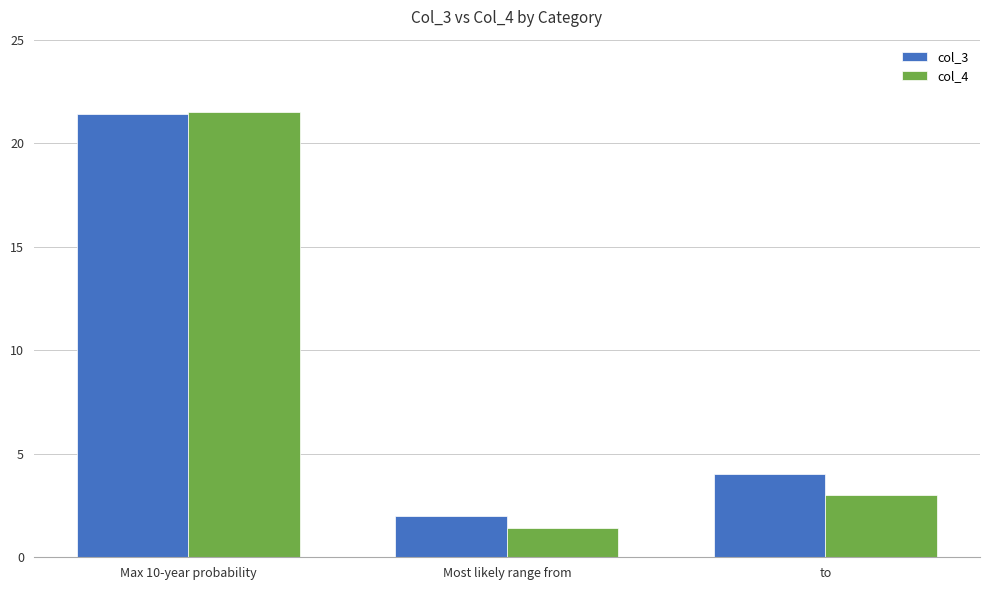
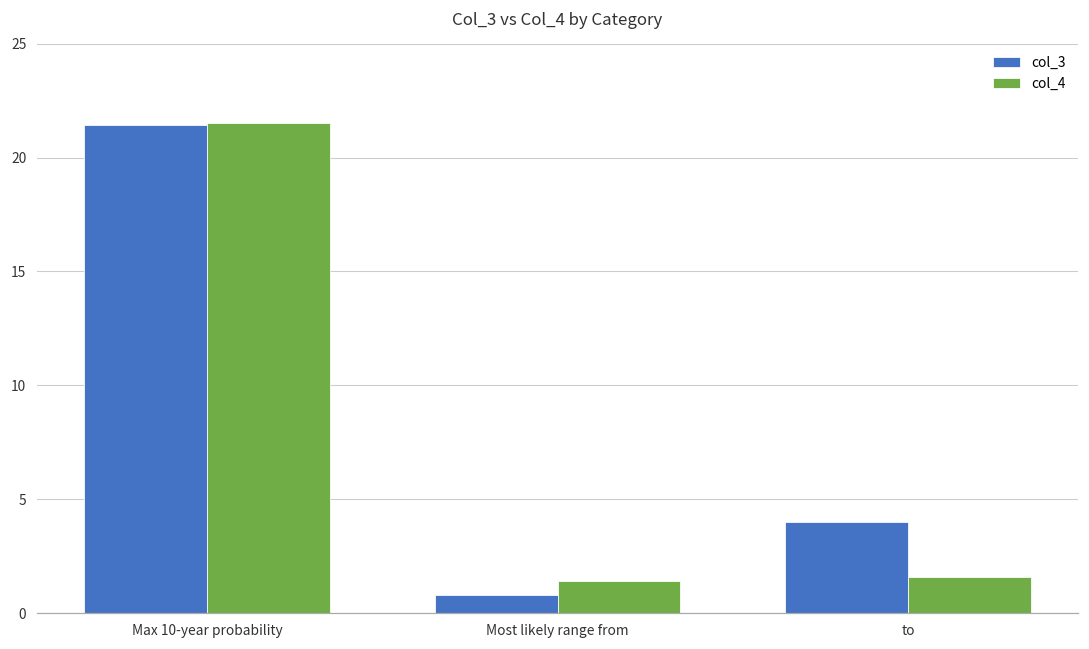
  {
    "col_3": {
      "Max 10-year probability": 21.4,
-     "Most likely range from": 2.0,
+     "Most likely range from": 0.8,
      "to": 4.0
    },
    "col_4": {
      "Max 10-year probability": 21.5,
      "Most likely range from": 1.4,
-     "to": 3.0
+     "to": 1.6
    }
  }
